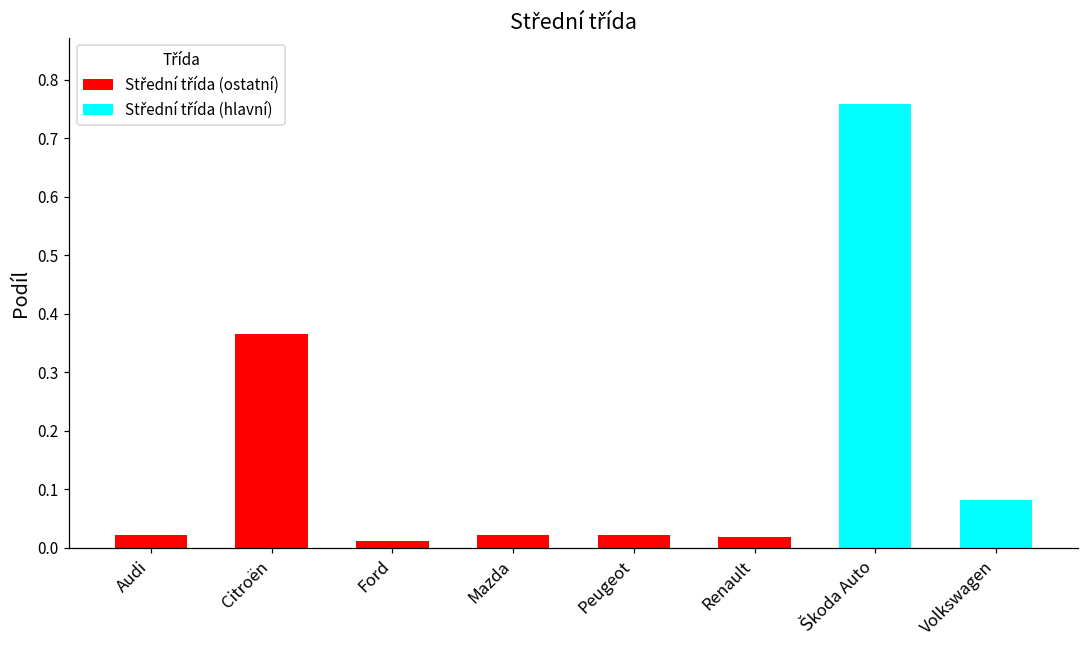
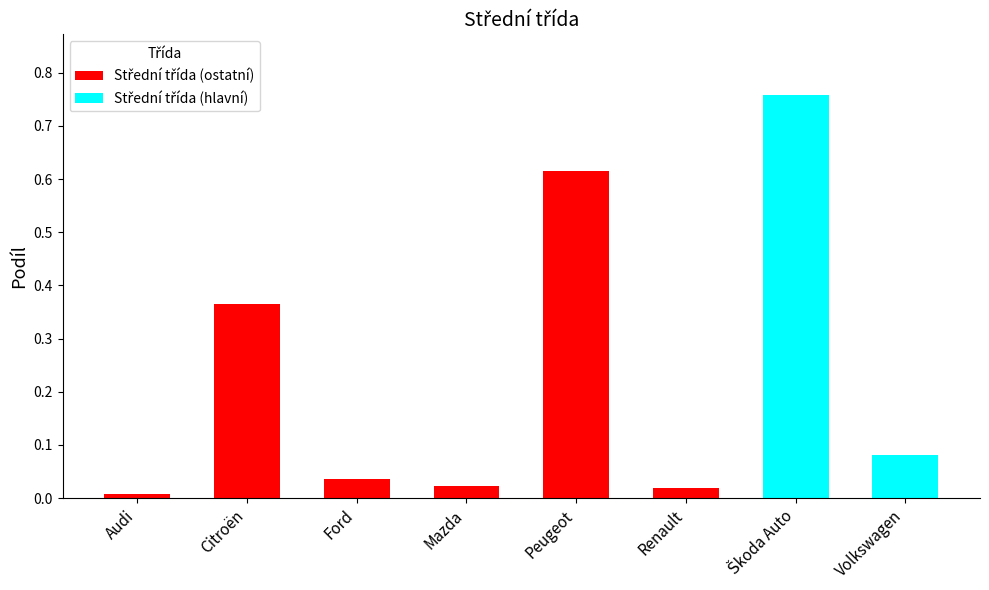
  {
-   "Audi": 0.02,
+   "Audi": 0.01,
    "Citroën": 0.37,
-   "Ford": 0.01,
+   "Ford": 0.04,
    "Mazda": 0.02,
-   "Peugeot": 0.02,
+   "Peugeot": 0.62,
    "Renault": 0.02,
    "Škoda Auto": 0.76,
    "Volkswagen": 0.08
  }
